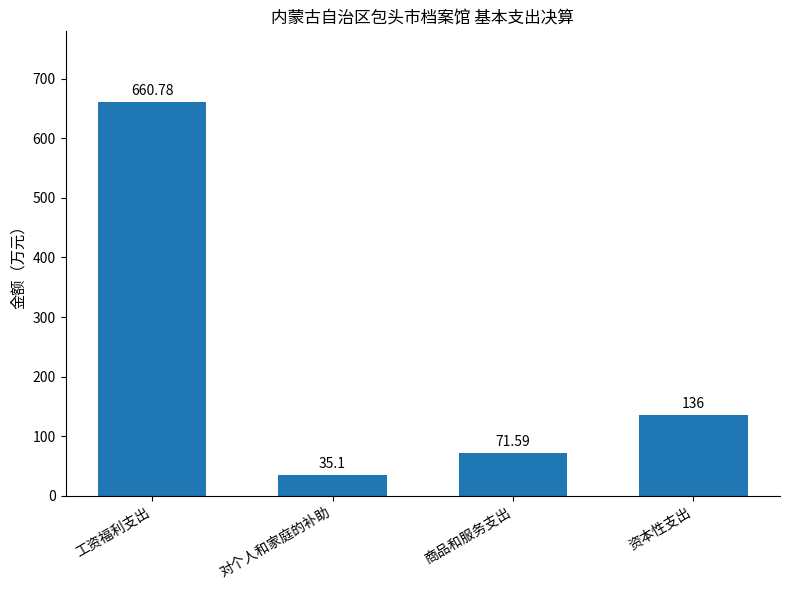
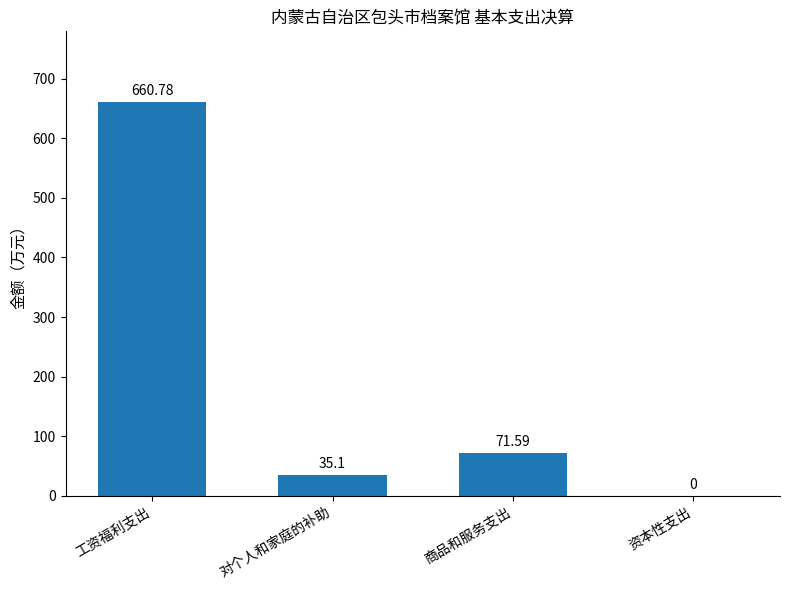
  {
    "工资福利支出": 660.78,
    "对个人和家庭的补助": 35.1,
    "商品和服务支出": 71.59,
-   "资本性支出": 136
+   "资本性支出": 0
  }
